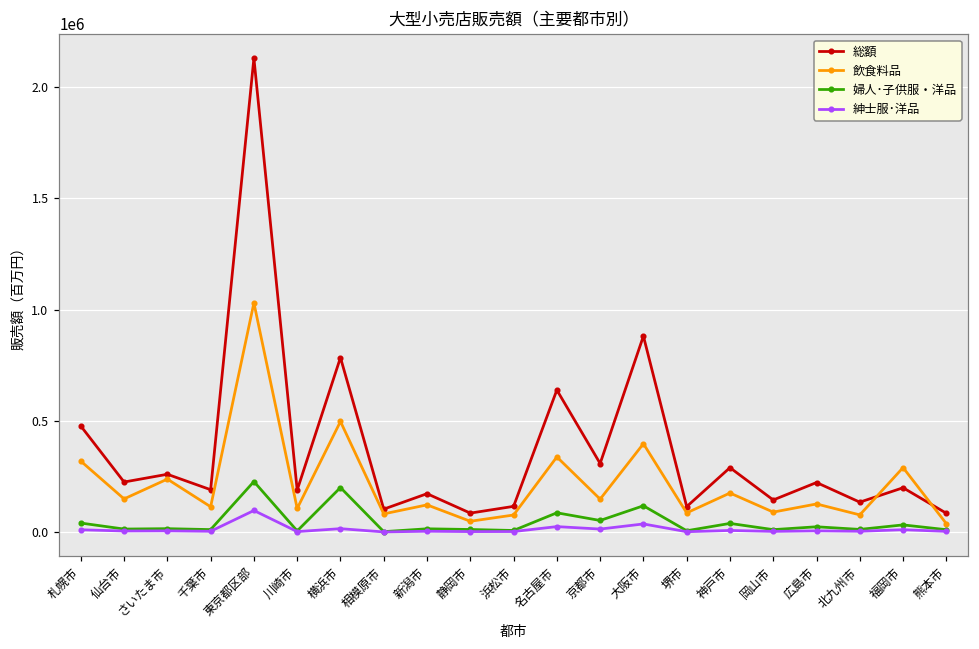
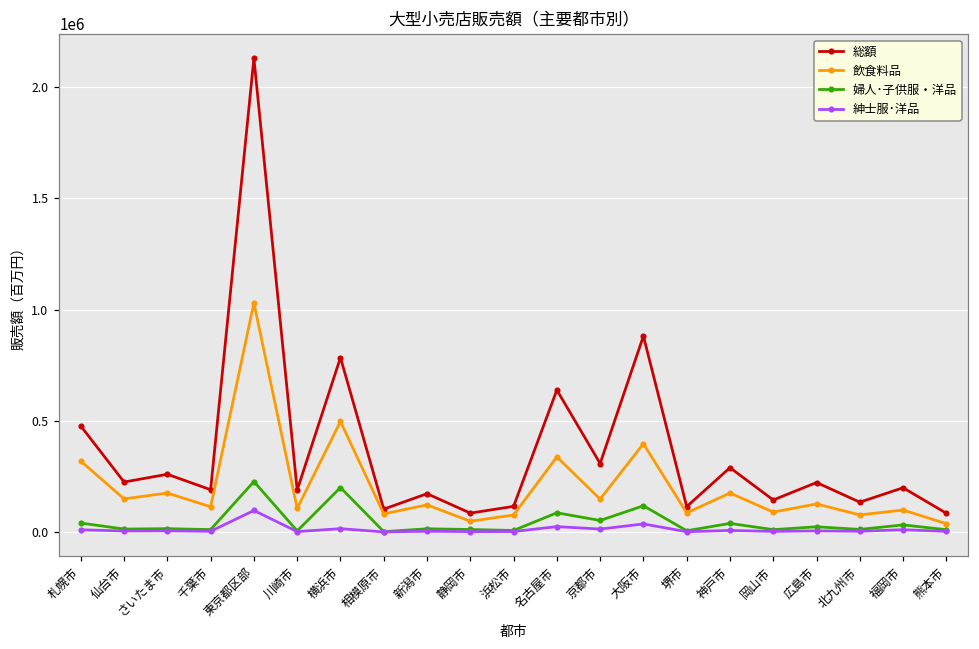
  {
    "総額": {
      "札幌市": 480000,
      "仙台市": 230000,
      "さいたま市": 260000,
      "千葉市": 190000,
      "東京都区部": 2130000,
      "川崎市": 190000,
      "横浜市": 780000,
      "相模原市": 100000,
      "新潟市": 170000,
      "静岡市": 90000,
      "浜松市": 120000,
      "名古屋市": 640000,
      "京都市": 310000,
      "大阪市": 880000,
      "堺市": 120000,
      "神戸市": 290000,
      "岡山市": 140000,
      "広島市": 220000,
      "北九州市": 140000,
      "福岡市": 200000,
      "熊本市": 90000
    },
    "飲食料品": {
      "札幌市": 320000,
      "仙台市": 150000,
-     "さいたま市": 240000,
+     "さいたま市": 180000,
      "千葉市": 110000,
      "東京都区部": 1030000,
      "川崎市": 110000,
      "横浜市": 500000,
      "相模原市": 80000,
      "新潟市": 120000,
      "静岡市": 50000,
      "浜松市": 80000,
      "名古屋市": 340000,
      "京都市": 150000,
      "大阪市": 400000,
      "堺市": 90000,
      "神戸市": 180000,
      "岡山市": 90000,
      "広島市": 130000,
      "北九州市": 80000,
-     "福岡市": 290000,
+     "福岡市": 100000,
      "熊本市": 40000
    },
    "婦人･子供服・洋品": {
      "札幌市": 40000,
      "東京都区部": 230000,
      "横浜市": 200000,
      "名古屋市": 90000,
      "京都市": 50000,
      "大阪市": 120000,
      "神戸市": 40000,
      "広島市": 20000,
      "福岡市": 30000
    },
    "紳士服･洋品": {
      "札幌市": 10000,
      "東京都区部": 100000,
      "横浜市": 20000,
      "名古屋市": 30000,
      "京都市": 10000,
      "大阪市": 40000,
      "神戸市": 10000,
      "広島市": 10000,
      "福岡市": 10000
    }
  }
